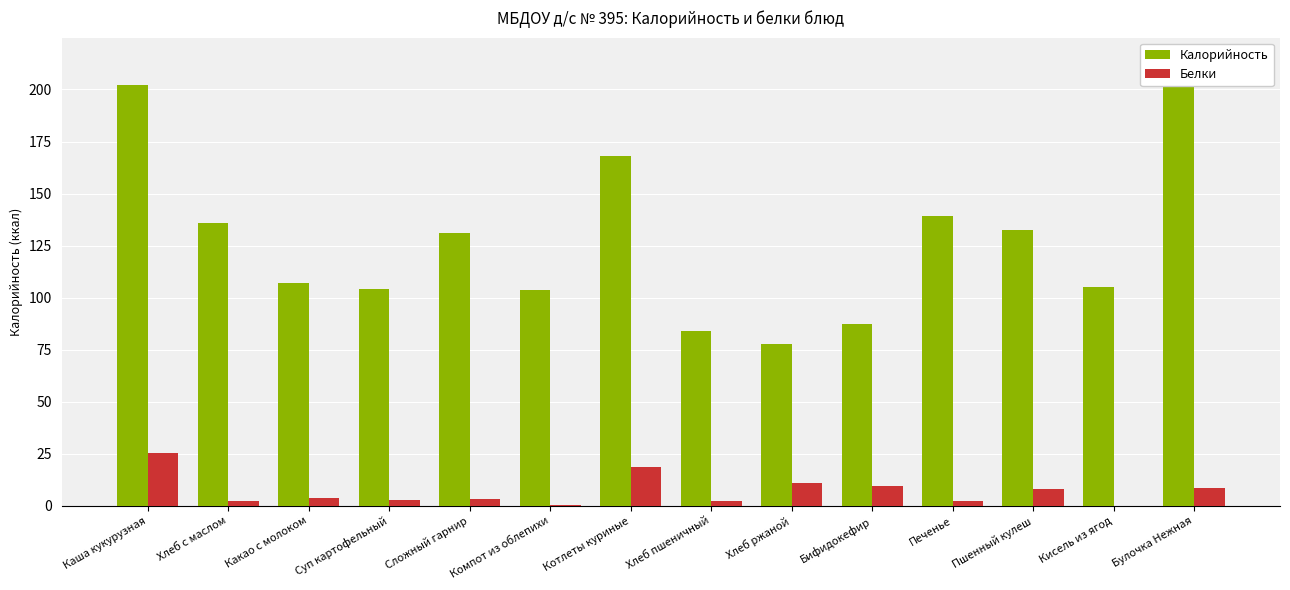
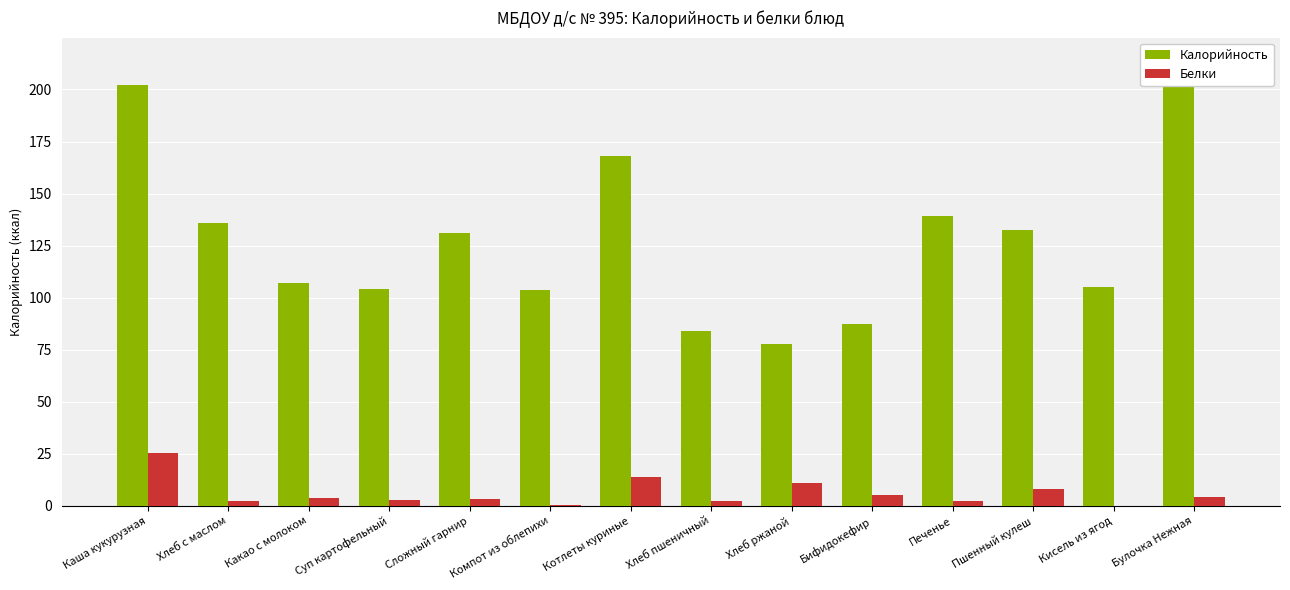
  {
    "Калорийность": {
      "Каша кукурузная": 202,
      "Хлеб с маслом": 136,
      "Какао с молоком": 107,
      "Суп картофельный": 104,
      "Сложный гарнир": 131,
      "Компот из облепихи": 104,
      "Котлеты куриные": 168,
      "Хлеб пшеничный": 84,
      "Хлеб ржаной": 78,
      "Бифидокефир": 88,
      "Печенье": 139,
      "Пшенный кулеш": 132,
      "Кисель из ягод": 105
    },
    "Белки": {
      "Каша кукурузная": 25,
      "Хлеб с маслом": 2,
      "Какао с молоком": 4,
      "Суп картофельный": 3,
      "Сложный гарнир": 3,
-     "Котлеты куриные": 19,
+     "Котлеты куриные": 14,
      "Хлеб пшеничный": 2,
      "Хлеб ржаной": 11,
-     "Бифидокефир": 9,
+     "Бифидокефир": 5,
      "Печенье": 3,
      "Пшенный кулеш": 8,
-     "Булочка Нежная": 9
+     "Булочка Нежная": 4
    }
  }
